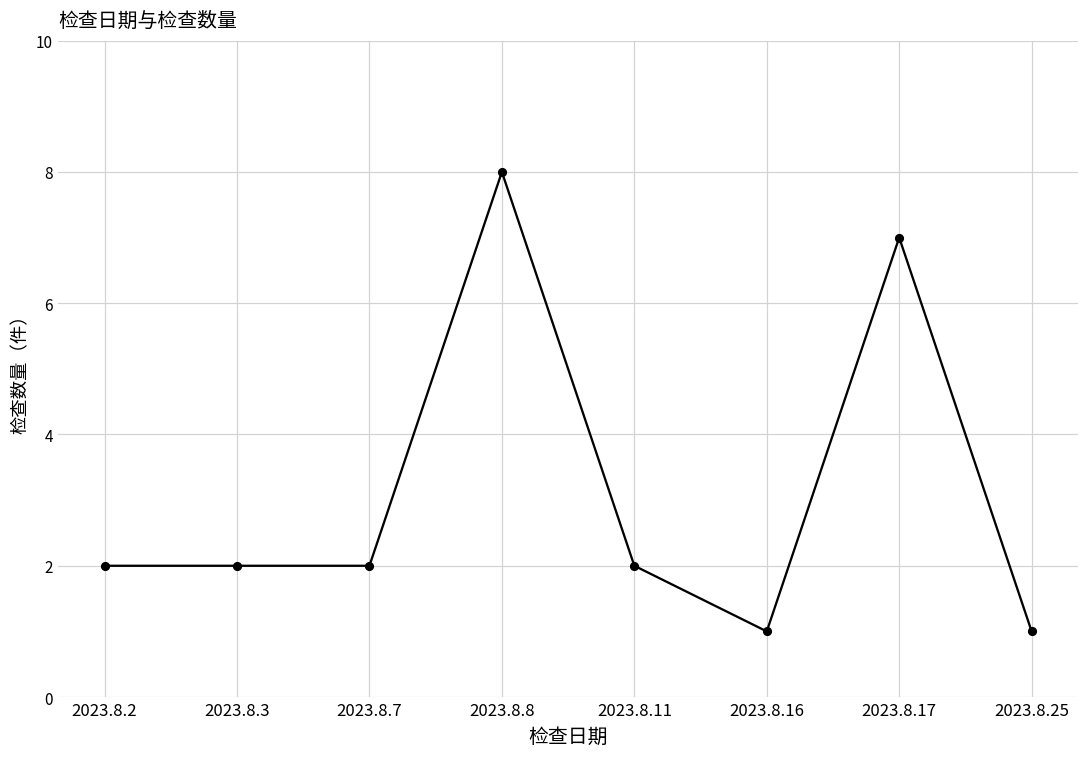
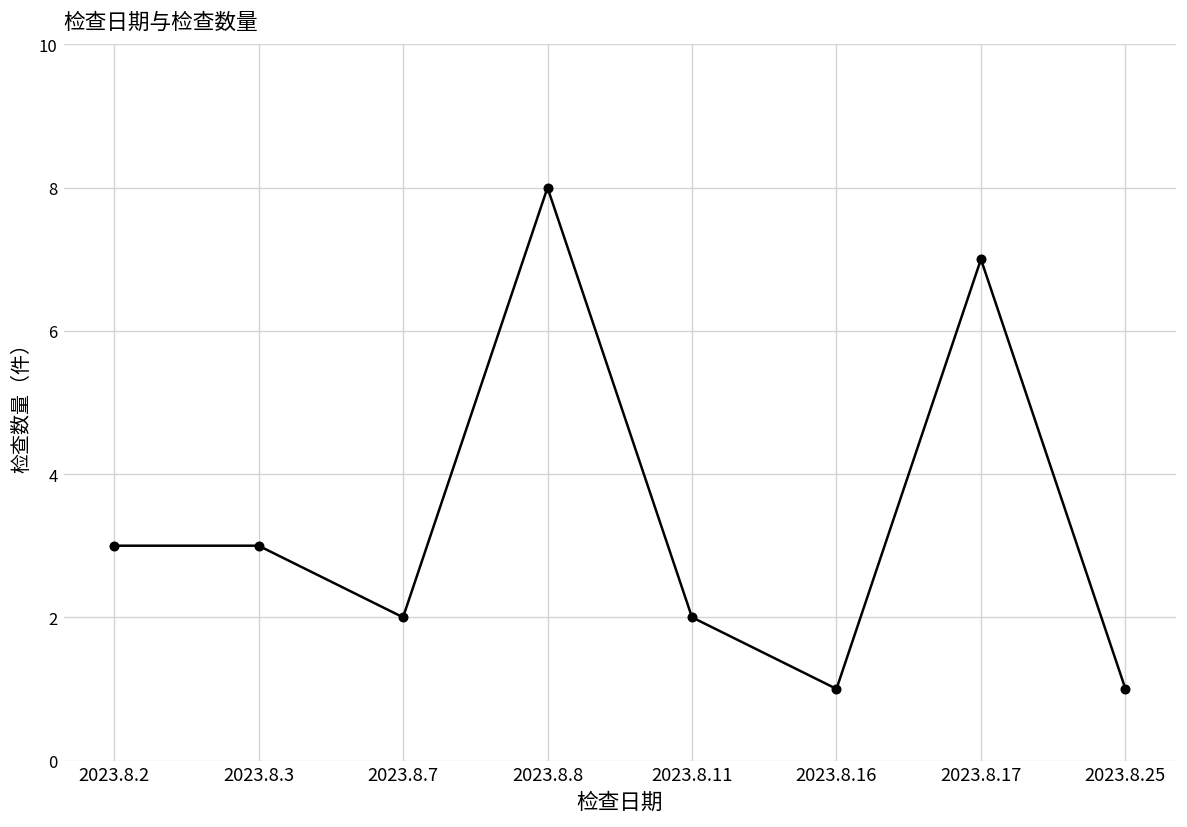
  {
-   "2023.8.2": 2,
-   "2023.8.3": 2,
+   "2023.8.2": 3,
+   "2023.8.3": 3,
    "2023.8.7": 2,
    "2023.8.8": 8,
    "2023.8.11": 2,
    "2023.8.16": 1,
    "2023.8.17": 7,
    "2023.8.25": 1
  }
